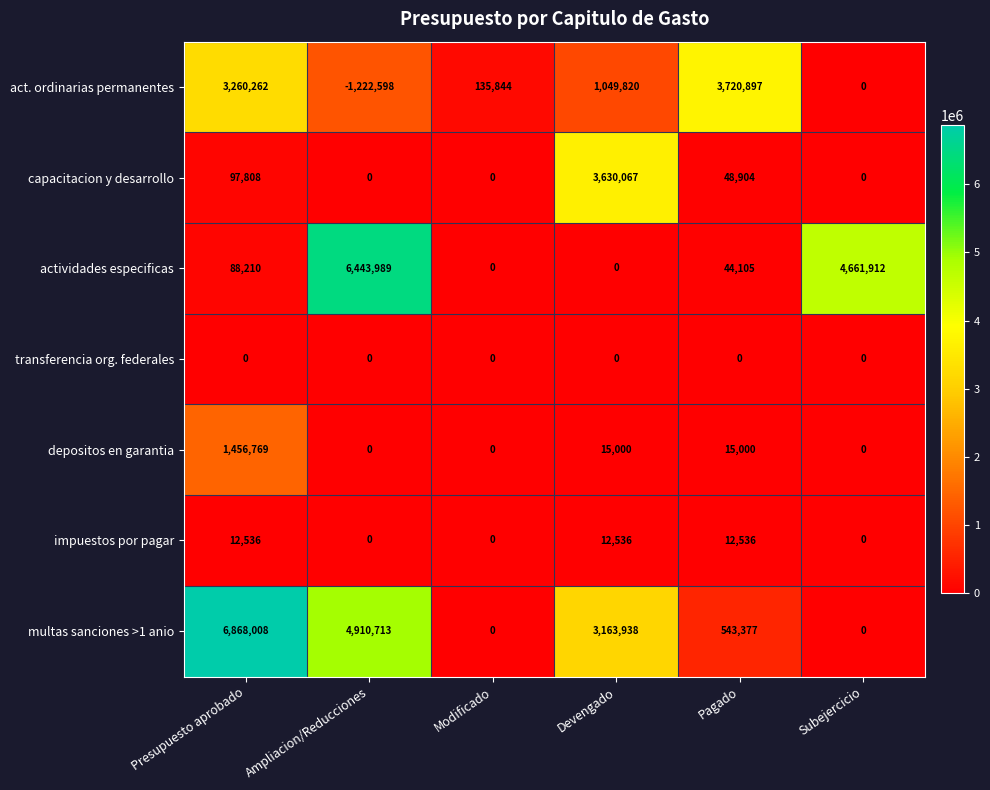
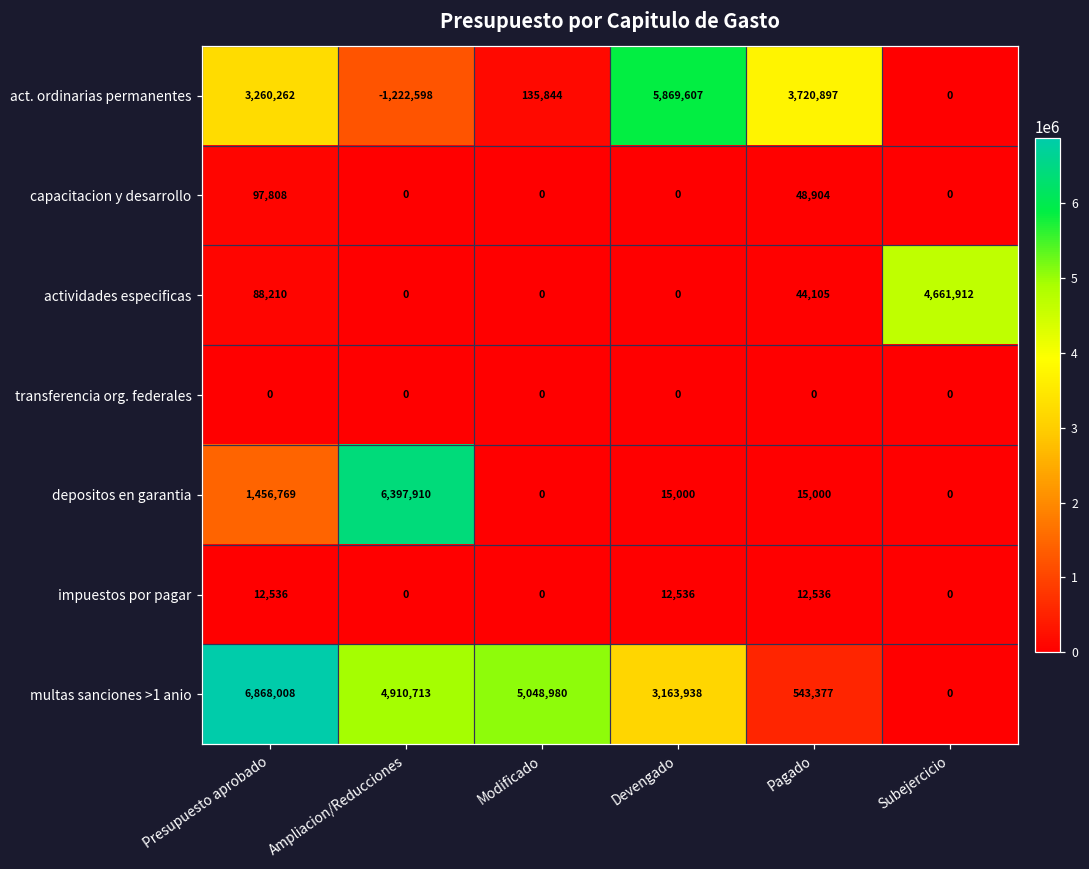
  {
    "act. ordinarias permanentes": {
      "Presupuesto aprobado": "3,260,262",
      "Ampliacion/Reducciones": "-1,222,598",
      "Modificado": "135,844",
-     "Devengado": "1,049,820",
+     "Devengado": "5,869,607",
      "Pagado": "3,720,897",
      "Subejercicio": "0"
    },
    "capacitacion y desarrollo": {
      "Presupuesto aprobado": "97,808",
      "Ampliacion/Reducciones": "0",
      "Modificado": "0",
-     "Devengado": "3,630,067",
+     "Devengado": "0",
      "Pagado": "48,904",
      "Subejercicio": "0"
    },
    "actividades especificas": {
      "Presupuesto aprobado": "88,210",
-     "Ampliacion/Reducciones": "6,443,989",
+     "Ampliacion/Reducciones": "0",
      "Modificado": "0",
      "Devengado": "0",
      "Pagado": "44,105",
      "Subejercicio": "4,661,912"
    },
    "transferencia org. federales": {
      "Presupuesto aprobado": "0",
      "Ampliacion/Reducciones": "0",
      "Modificado": "0",
      "Devengado": "0",
      "Pagado": "0",
      "Subejercicio": "0"
    },
    "depositos en garantia": {
      "Presupuesto aprobado": "1,456,769",
-     "Ampliacion/Reducciones": "0",
+     "Ampliacion/Reducciones": "6,397,910",
      "Modificado": "0",
      "Devengado": "15,000",
      "Pagado": "15,000",
      "Subejercicio": "0"
    },
    "impuestos por pagar": {
      "Presupuesto aprobado": "12,536",
      "Ampliacion/Reducciones": "0",
      "Modificado": "0",
      "Devengado": "12,536",
      "Pagado": "12,536",
      "Subejercicio": "0"
    },
    "multas sanciones >1 anio": {
      "Presupuesto aprobado": "6,868,008",
      "Ampliacion/Reducciones": "4,910,713",
-     "Modificado": "0",
+     "Modificado": "5,048,980",
      "Devengado": "3,163,938",
      "Pagado": "543,377",
      "Subejercicio": "0"
    }
  }
